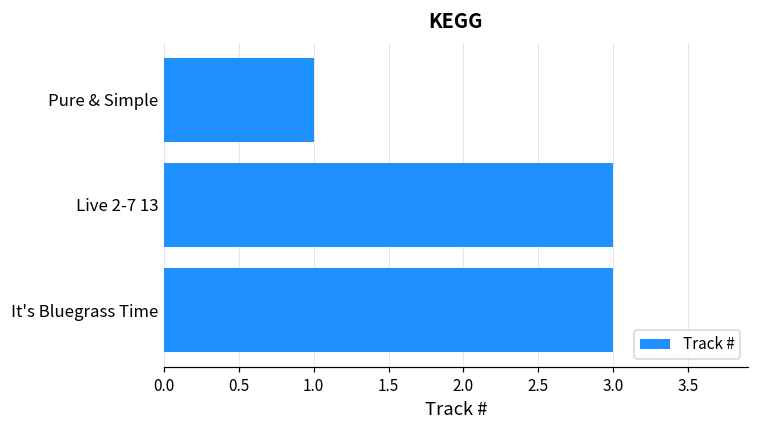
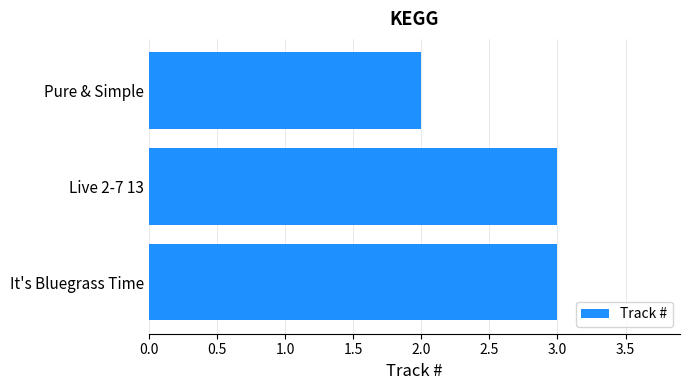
  {
-   "Pure & Simple": 1,
+   "Pure & Simple": 2,
    "Live 2-7 13": 3,
    "It's Bluegrass Time": 3
  }
